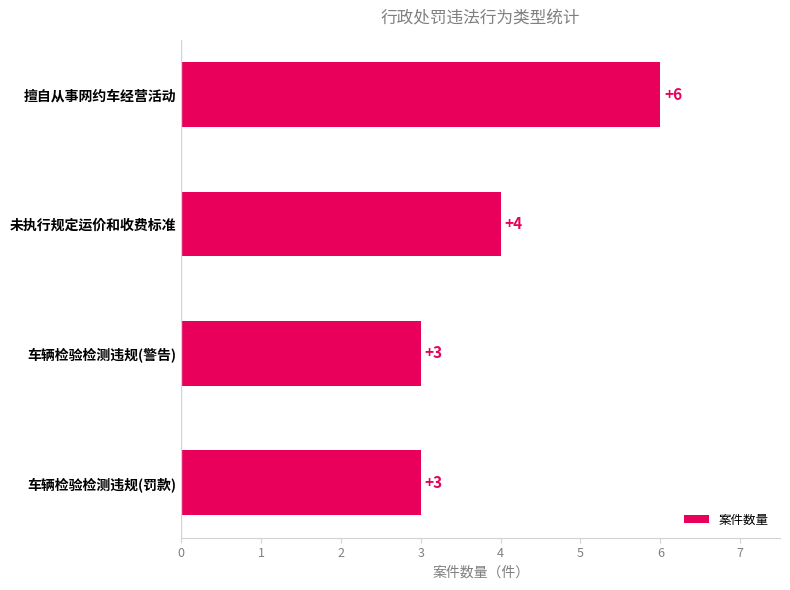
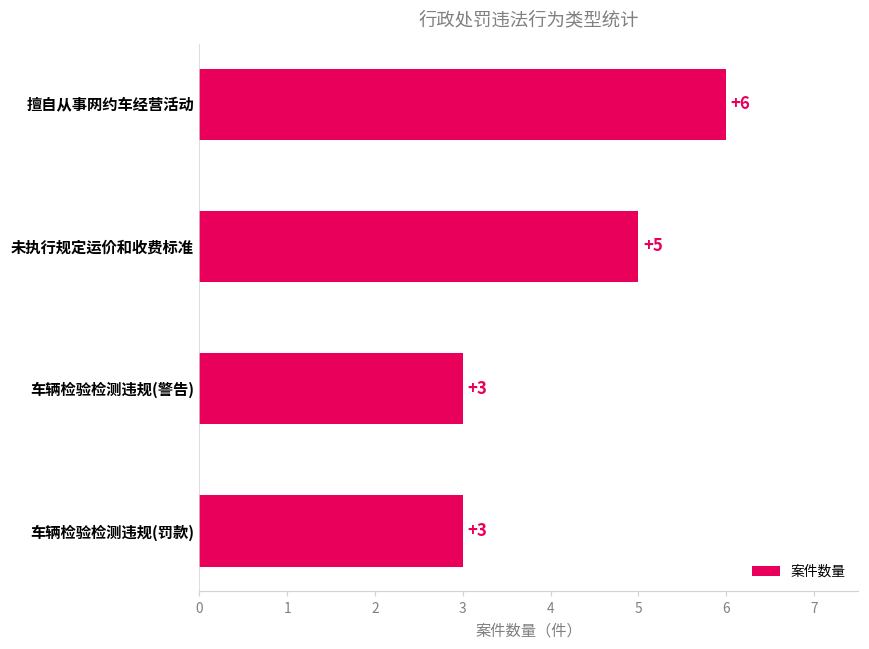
  {
    "擅自从事网约车经营活动": "+6",
-   "未执行规定运价和收费标准": "+4",
+   "未执行规定运价和收费标准": "+5",
    "车辆检验检测违规(警告)": "+3",
    "车辆检验检测违规(罚款)": "+3"
  }
